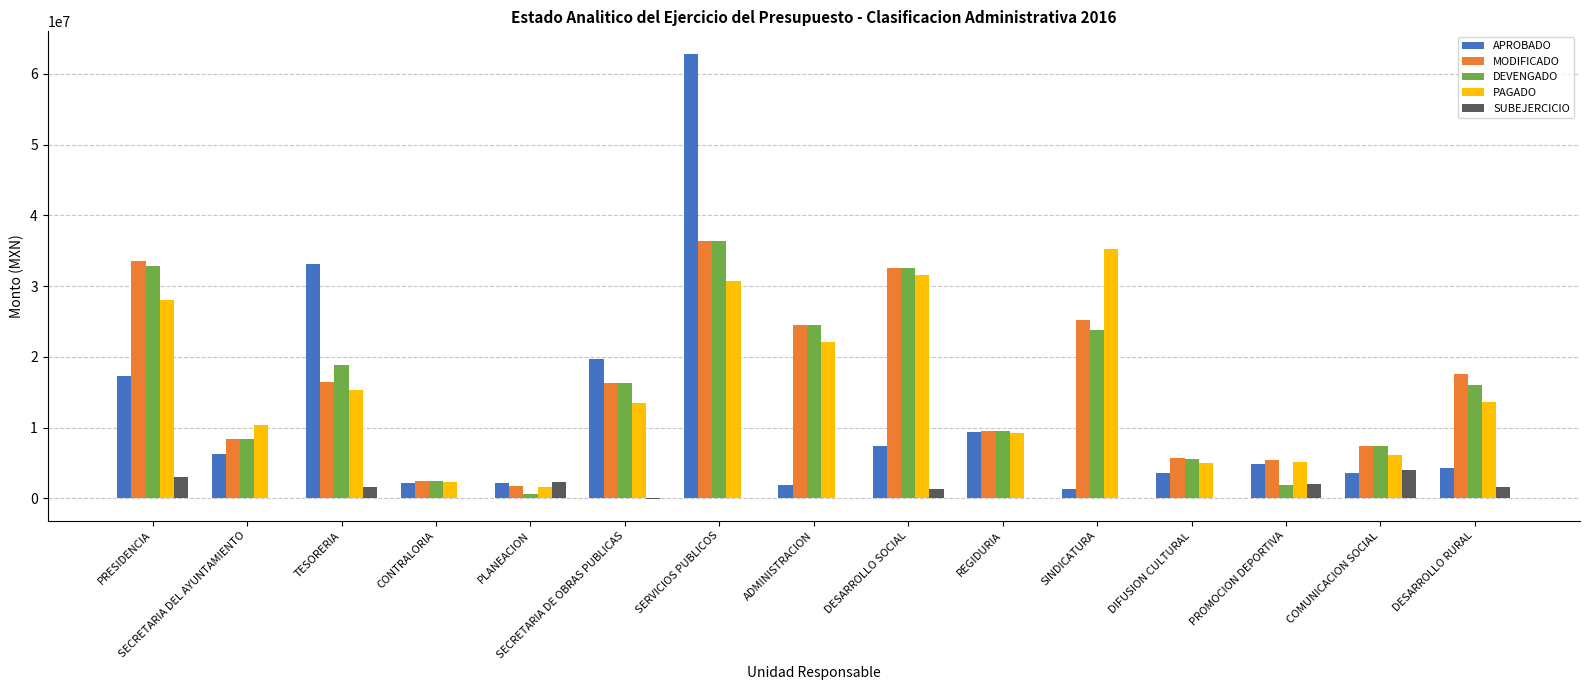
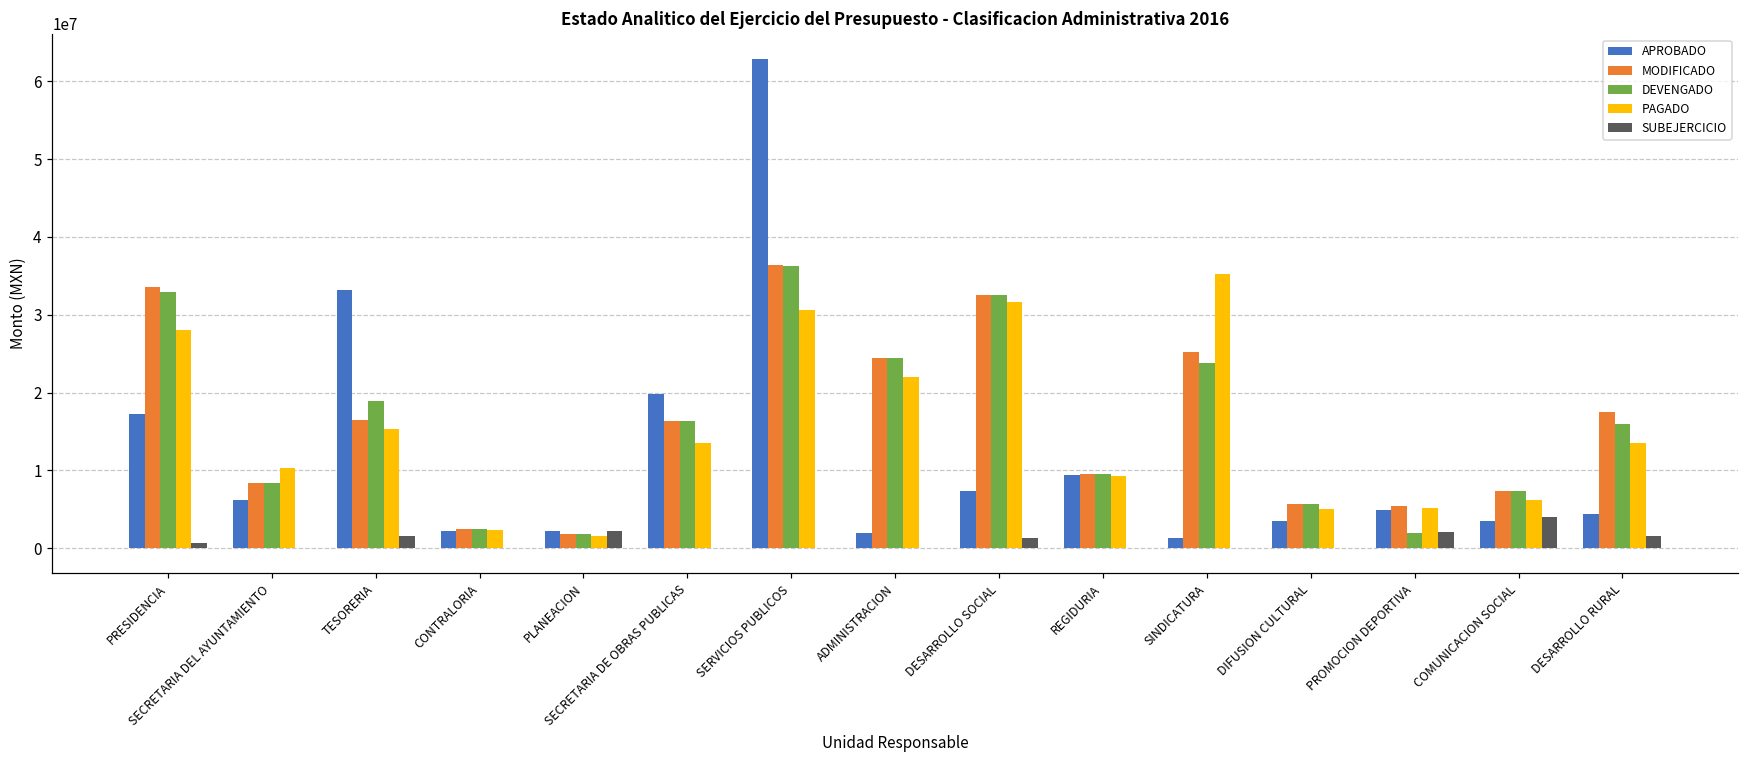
  {
    "APROBADO": {
      "PRESIDENCIA": 17000000,
      "SECRETARIA DEL AYUNTAMIENTO": 6000000,
      "TESORERIA": 33000000,
      "CONTRALORIA": 2000000,
      "PLANEACION": 2000000,
      "SECRETARIA DE OBRAS PUBLICAS": 20000000,
      "SERVICIOS PUBLICOS": 63000000,
      "ADMINISTRACION": 2000000,
      "DESARROLLO SOCIAL": 7000000,
      "REGIDURIA": 9000000,
      "SINDICATURA": 1000000,
      "DIFUSION CULTURAL": 4000000,
      "PROMOCION DEPORTIVA": 5000000,
      "COMUNICACION SOCIAL": 4000000,
      "DESARROLLO RURAL": 4000000
    },
    "MODIFICADO": {
      "PRESIDENCIA": 34000000,
      "SECRETARIA DEL AYUNTAMIENTO": 8000000,
      "TESORERIA": 16000000,
      "CONTRALORIA": 2000000,
      "PLANEACION": 2000000,
      "SECRETARIA DE OBRAS PUBLICAS": 16000000,
      "SERVICIOS PUBLICOS": 36000000,
      "ADMINISTRACION": 24000000,
      "DESARROLLO SOCIAL": 33000000,
      "REGIDURIA": 10000000,
      "SINDICATURA": 25000000,
      "DIFUSION CULTURAL": 6000000,
      "PROMOCION DEPORTIVA": 5000000,
      "COMUNICACION SOCIAL": 7000000,
      "DESARROLLO RURAL": 18000000
    },
    "DEVENGADO": {
      "PRESIDENCIA": 33000000,
      "SECRETARIA DEL AYUNTAMIENTO": 8000000,
      "TESORERIA": 19000000,
      "CONTRALORIA": 2000000,
-     "PLANEACION": 1000000,
+     "PLANEACION": 2000000,
      "SECRETARIA DE OBRAS PUBLICAS": 16000000,
      "SERVICIOS PUBLICOS": 36000000,
      "ADMINISTRACION": 24000000,
      "DESARROLLO SOCIAL": 33000000,
      "REGIDURIA": 10000000,
      "SINDICATURA": 24000000,
      "DIFUSION CULTURAL": 6000000,
      "PROMOCION DEPORTIVA": 2000000,
      "COMUNICACION SOCIAL": 7000000,
      "DESARROLLO RURAL": 16000000
    },
    "PAGADO": {
      "PRESIDENCIA": 28000000,
      "SECRETARIA DEL AYUNTAMIENTO": 10000000,
      "TESORERIA": 15000000,
      "CONTRALORIA": 2000000,
      "PLANEACION": 2000000,
      "SECRETARIA DE OBRAS PUBLICAS": 13000000,
      "SERVICIOS PUBLICOS": 31000000,
      "ADMINISTRACION": 22000000,
      "DESARROLLO SOCIAL": 32000000,
      "REGIDURIA": 9000000,
      "SINDICATURA": 35000000,
      "DIFUSION CULTURAL": 5000000,
      "PROMOCION DEPORTIVA": 5000000,
      "COMUNICACION SOCIAL": 6000000,
      "DESARROLLO RURAL": 14000000
    },
    "SUBEJERCICIO": {
-     "PRESIDENCIA": 3000000,
+     "PRESIDENCIA": 1000000,
      "TESORERIA": 2000000,
      "PLANEACION": 2000000,
      "DESARROLLO SOCIAL": 1000000,
      "PROMOCION DEPORTIVA": 2000000,
      "COMUNICACION SOCIAL": 4000000,
      "DESARROLLO RURAL": 2000000
    }
  }
